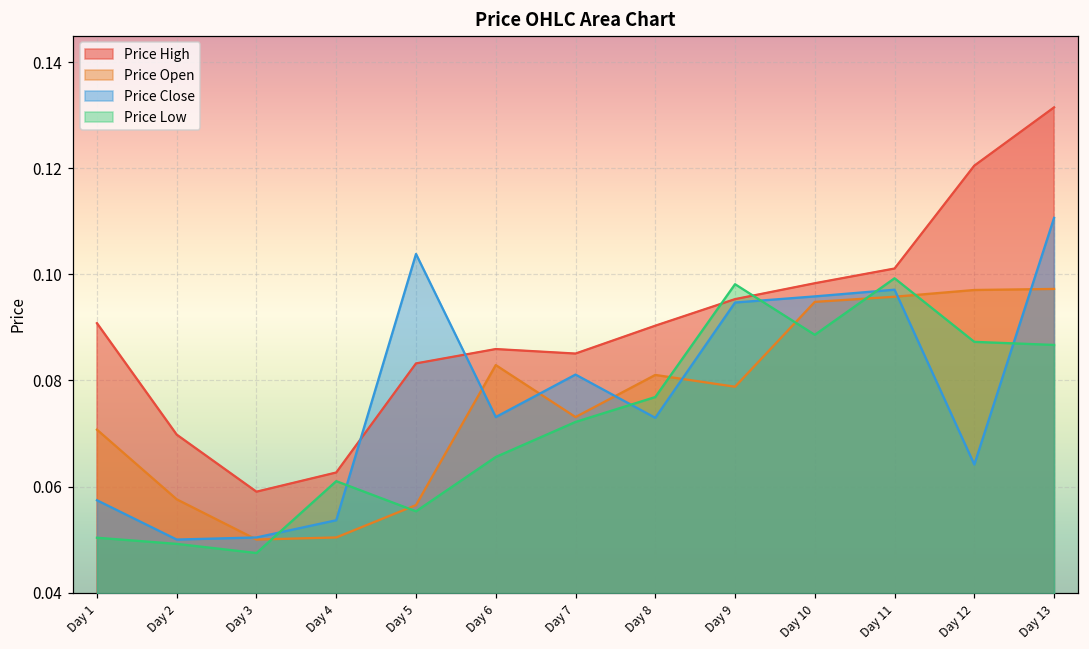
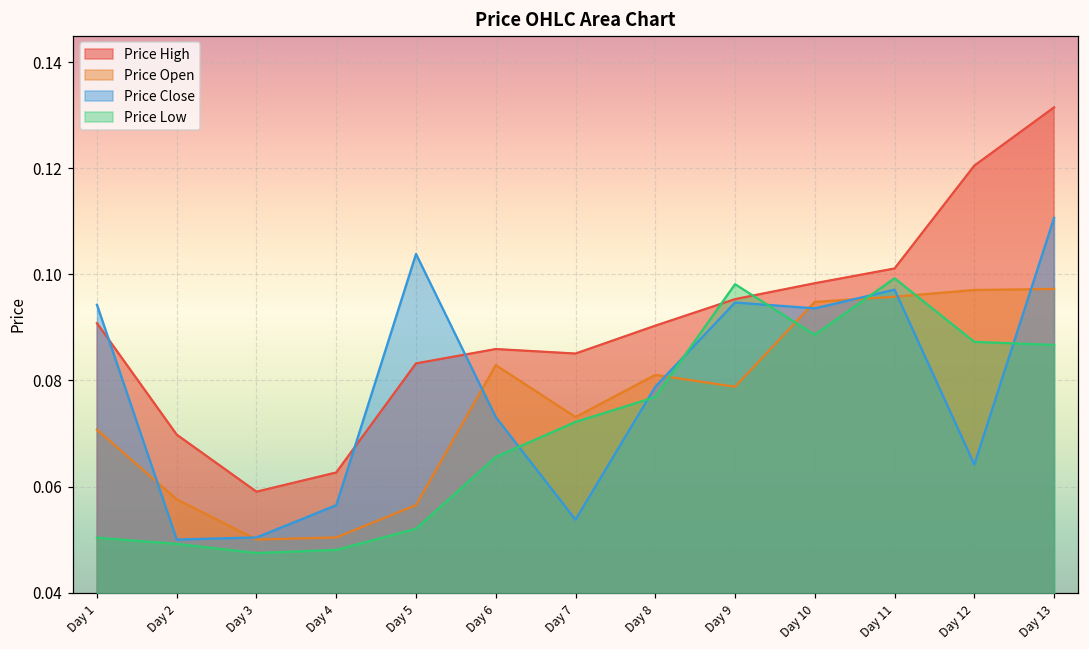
  {
    "Price Close": {
-     "Day 1": 0.057,
+     "Day 1": 0.094,
      "Day 2": 0.050,
-     "Day 4": 0.054,
+     "Day 4": 0.056,
      "Day 5": 0.104,
      "Day 6": 0.073,
-     "Day 7": 0.081,
-     "Day 8": 0.073,
+     "Day 7": 0.054,
+     "Day 8": 0.079,
      "Day 9": 0.095,
-     "Day 10": 0.096,
+     "Day 10": 0.094,
      "Day 11": 0.097,
      "Day 12": 0.064,
      "Day 13": 0.111
    },
    "Price Low": {
      "Day 1": 0.050,
      "Day 2": 0.049,
      "Day 3": 0.047,
-     "Day 4": 0.061,
-     "Day 5": 0.055,
+     "Day 4": 0.048,
+     "Day 5": 0.052,
      "Day 6": 0.066,
      "Day 7": 0.072,
      "Day 8": 0.077,
      "Day 9": 0.098,
      "Day 10": 0.089,
      "Day 11": 0.099,
      "Day 12": 0.087,
      "Day 13": 0.087
    }
  }
